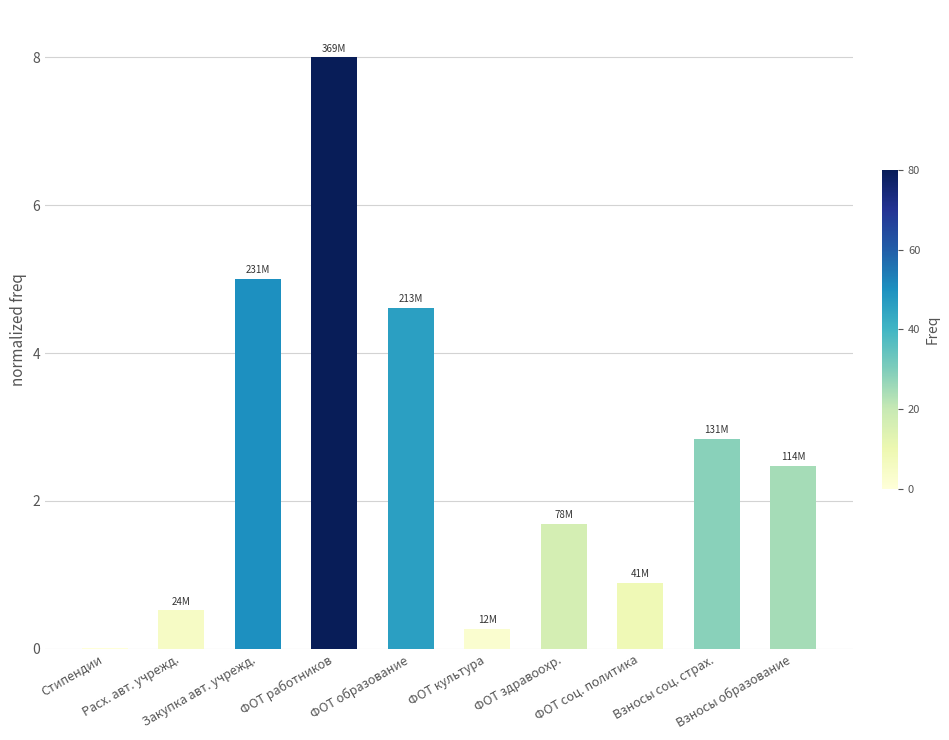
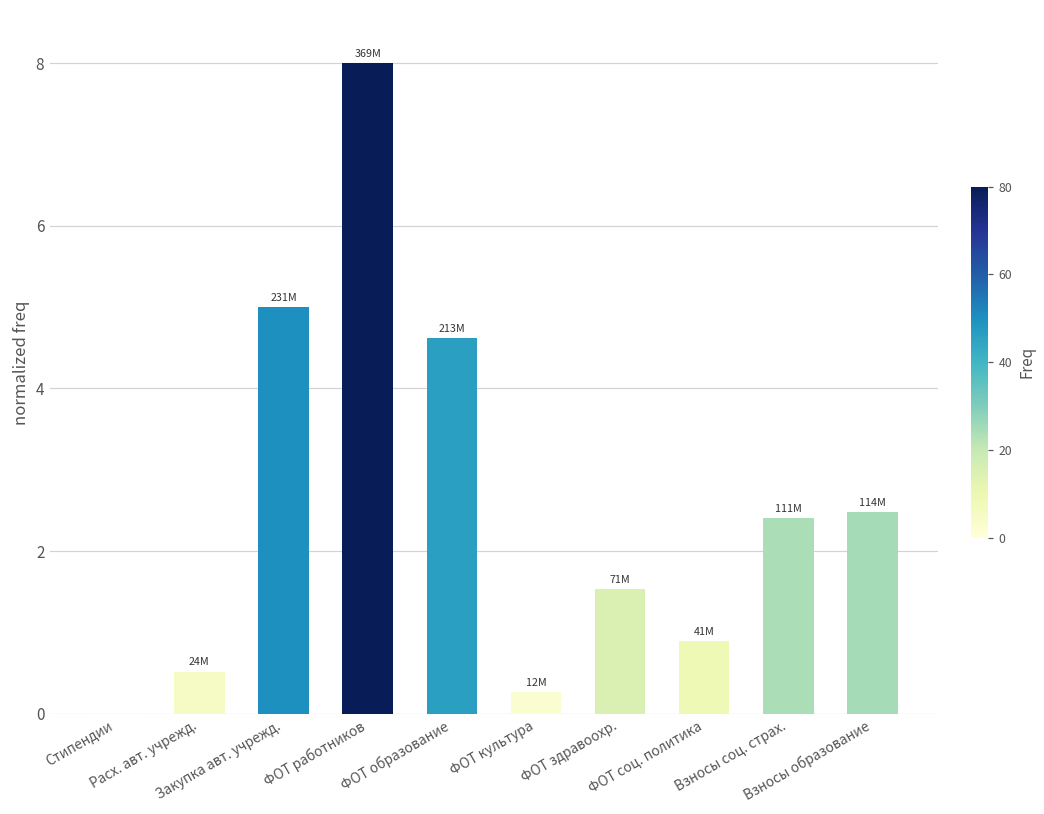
  {
-   "ФОТ здравоохр.": "78M",
-   "Взносы соц. страх.": "131M"
+   "ФОТ здравоохр.": "71M",
+   "Взносы соц. страх.": "111M"
  }
